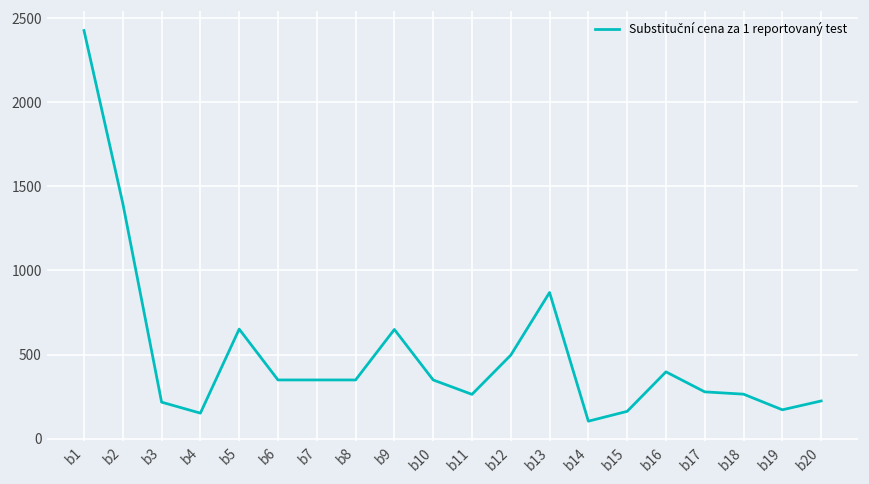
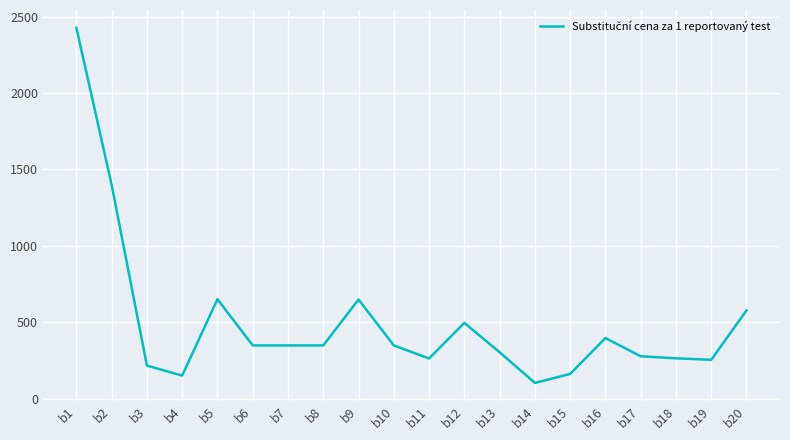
  {
    "b1": 2430,
    "b2": 1400,
    "b3": 220,
    "b4": 150,
    "b5": 650,
    "b6": 350,
    "b7": 350,
    "b8": 350,
    "b9": 650,
    "b10": 350,
    "b11": 260,
    "b12": 500,
-   "b13": 870,
+   "b13": 300,
    "b14": 100,
    "b15": 160,
    "b16": 400,
    "b17": 280,
    "b18": 260,
-   "b19": 170,
-   "b20": 220
+   "b19": 260,
+   "b20": 580
  }
